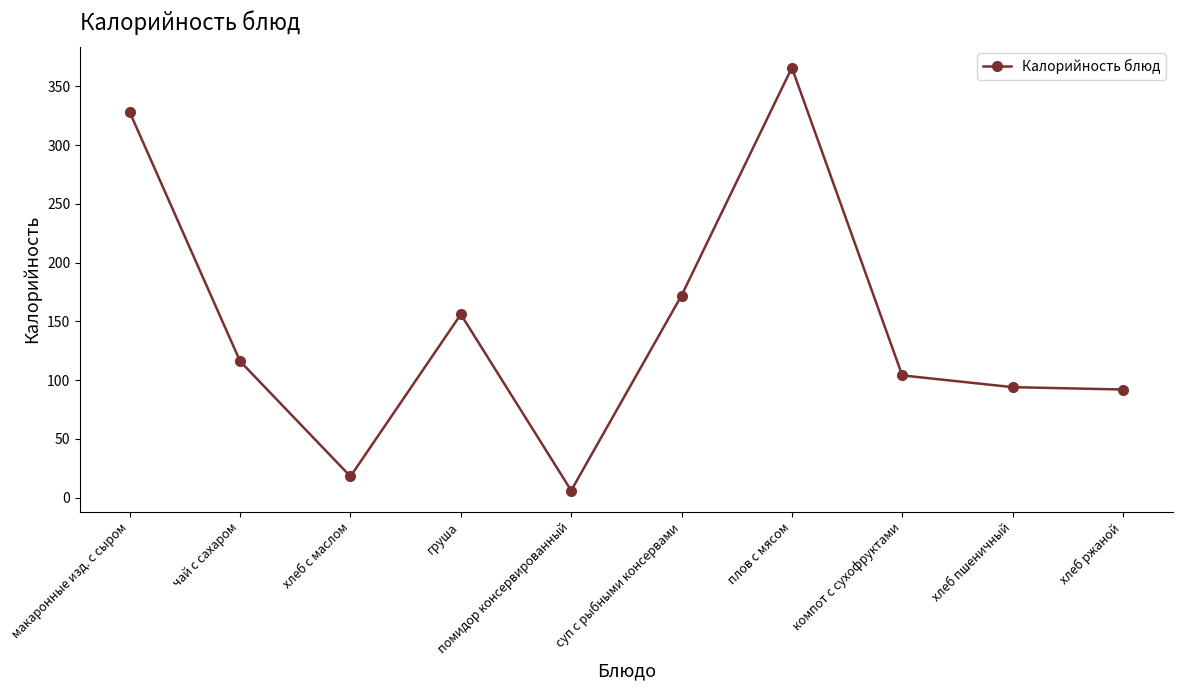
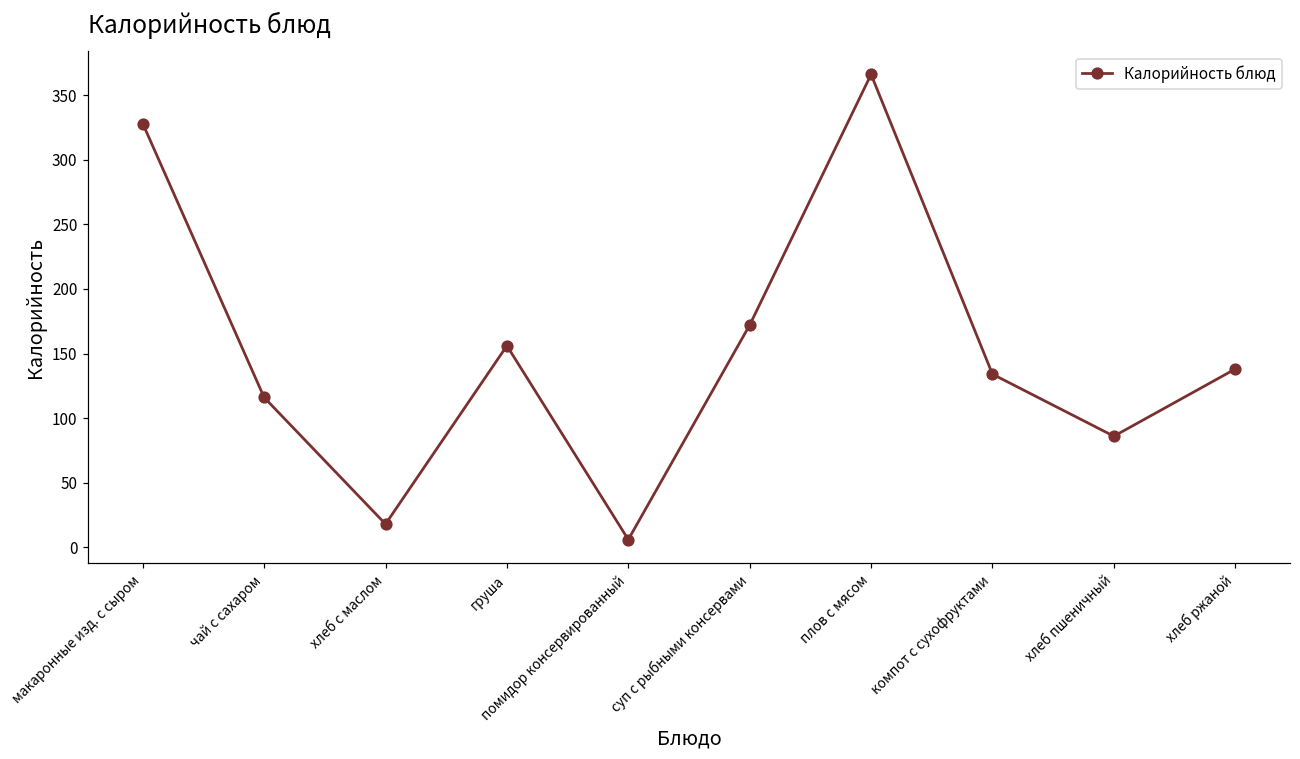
  {
    "макаронные изд. с сыром": 328,
    "чай с сахаром": 116,
    "хлеб с маслом": 18,
    "груша": 156,
    "помидор консервированный": 6,
    "суп с рыбными консервами": 172,
    "плов с мясом": 366,
-   "компот с сухофруктами": 104,
-   "хлеб пшеничный": 94,
-   "хлеб ржаной": 92
+   "компот с сухофруктами": 134,
+   "хлеб пшеничный": 86,
+   "хлеб ржаной": 138
  }
